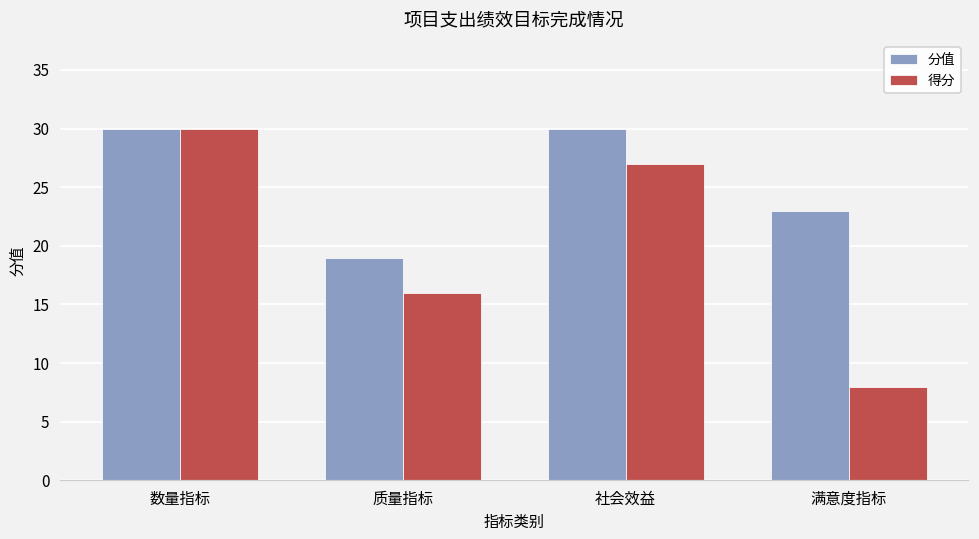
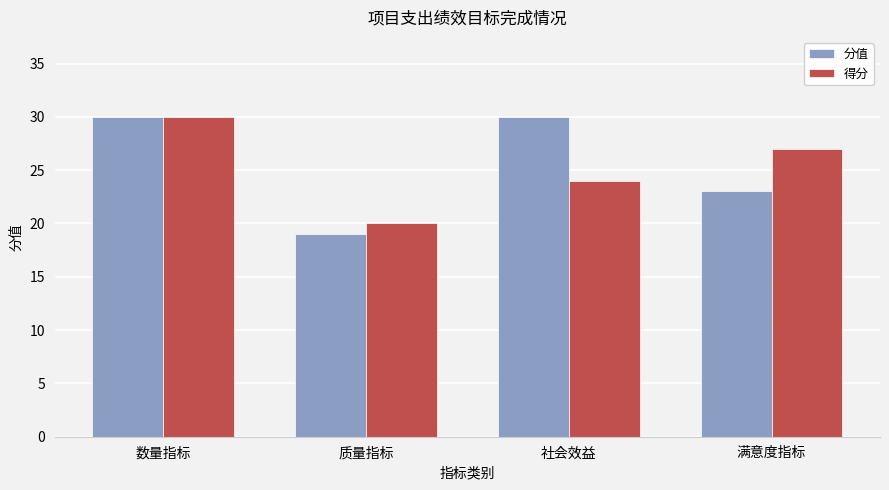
  {
    "分值": {
      "数量指标": 30,
      "质量指标": 19,
      "社会效益": 30,
      "满意度指标": 23
    },
    "得分": {
      "数量指标": 30,
-     "质量指标": 16,
-     "社会效益": 27,
-     "满意度指标": 8
+     "质量指标": 20,
+     "社会效益": 24,
+     "满意度指标": 27
    }
  }
